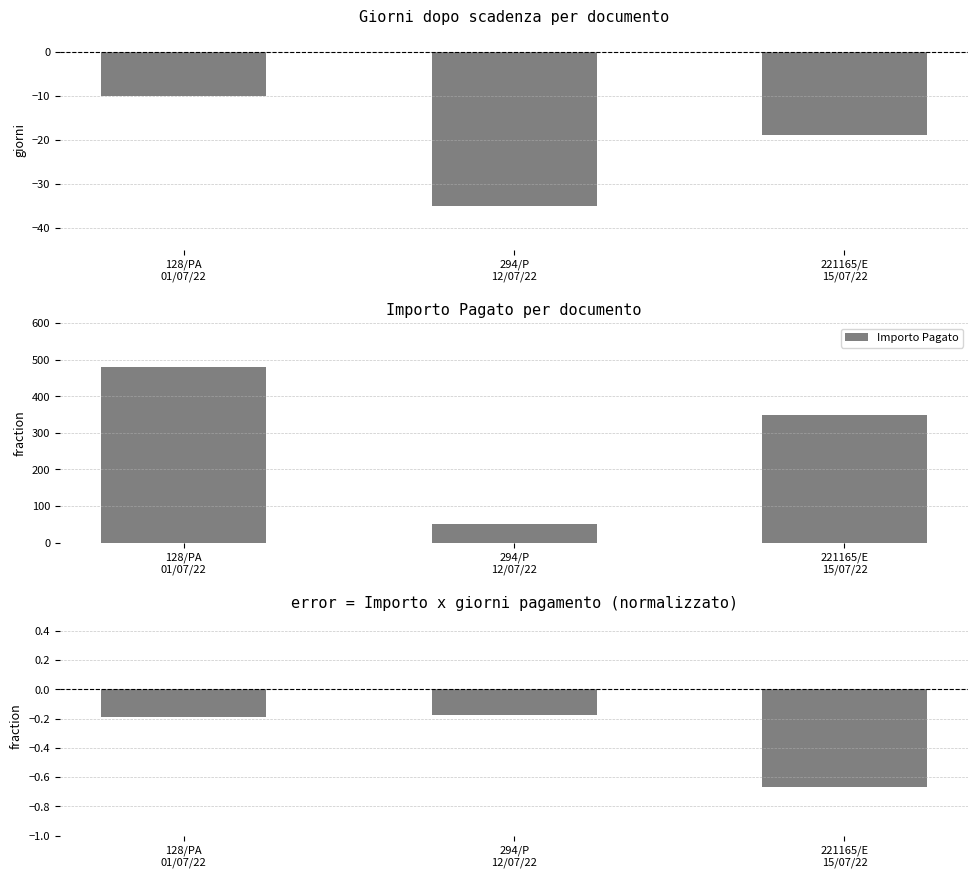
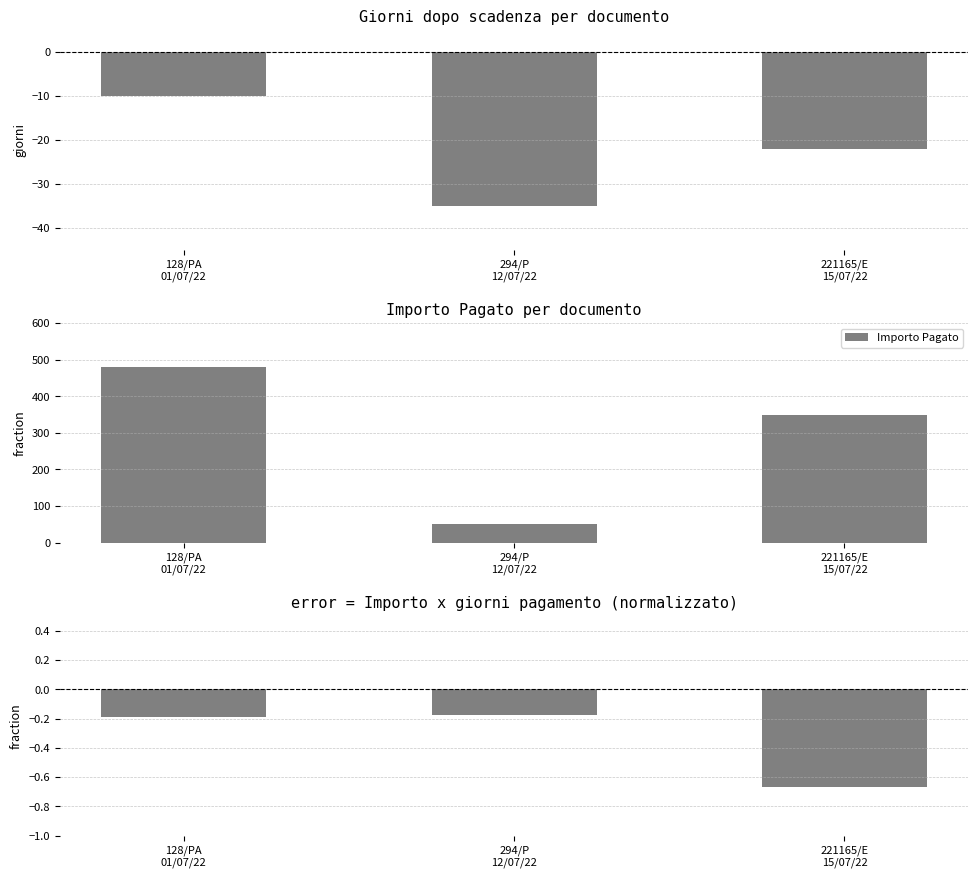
  {
    "Giorni dopo scadenza per documento": {
      "128/PA 01/07/22": -10,
      "294/P 12/07/22": -35,
-     "221165/E 15/07/22": -19
+     "221165/E 15/07/22": -22
    },
    "Importo Pagato per documento": {
      "128/PA 01/07/22": 480,
      "294/P 12/07/22": 50,
      "221165/E 15/07/22": 350
    },
    "error = Importo x giorni pagamento (normalizzato)": {
      "128/PA 01/07/22": -0.19,
      "294/P 12/07/22": -0.18,
      "221165/E 15/07/22": -0.67
    }
  }
